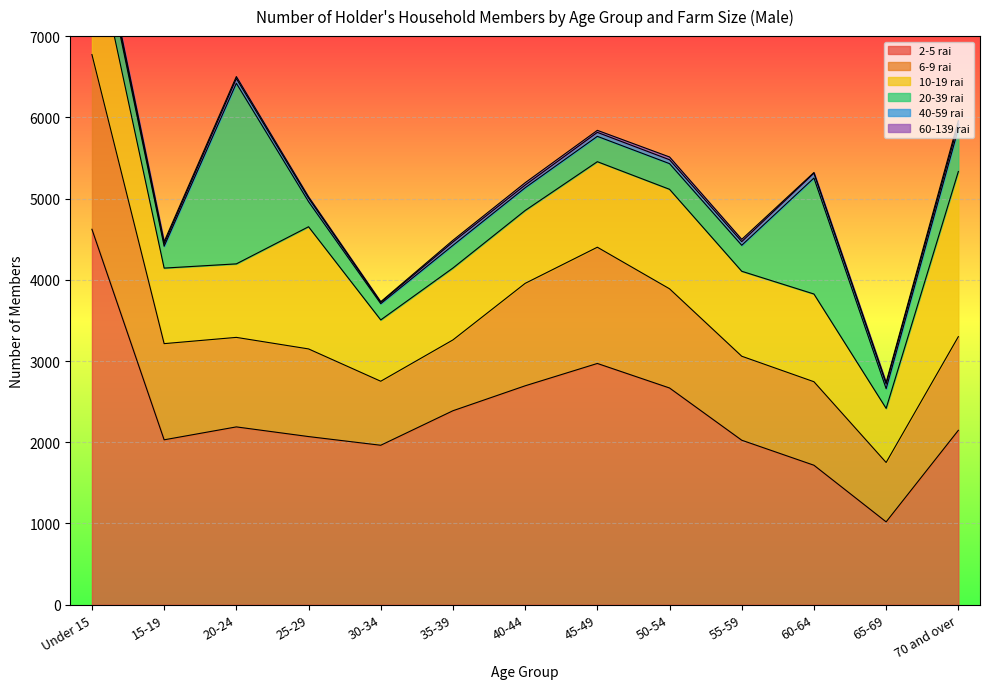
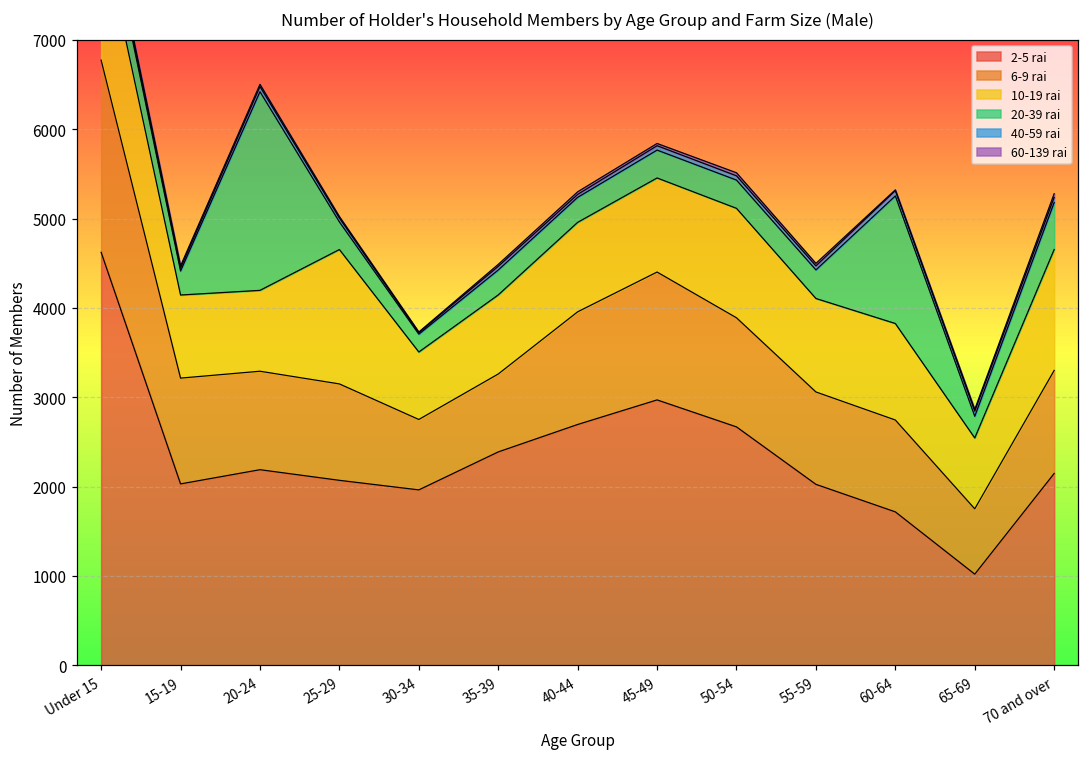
  {
    "10-19 rai": {
      "15-19": 900,
      "20-24": 900,
      "25-29": 1500,
      "30-34": 800,
      "35-39": 900,
-     "40-44": 900,
+     "40-44": 1000,
      "45-49": 1100,
      "50-54": 1200,
      "55-59": 1000,
      "60-64": 1100,
-     "65-69": 700,
-     "70 and over": 2000
+     "65-69": 800,
+     "70 and over": 1400
    },
    "20-39 rai": {
      "15-19": 300,
      "20-24": 2200,
      "25-29": 300,
      "35-39": 300,
      "40-44": 300,
      "45-49": 300,
      "50-54": 300,
      "55-59": 300,
      "60-64": 1400,
      "65-69": 200
    },
    "40-59 rai": {
      "50-54": 0
    },
    "60-139 rai": {
      "50-54": 0
    }
  }
